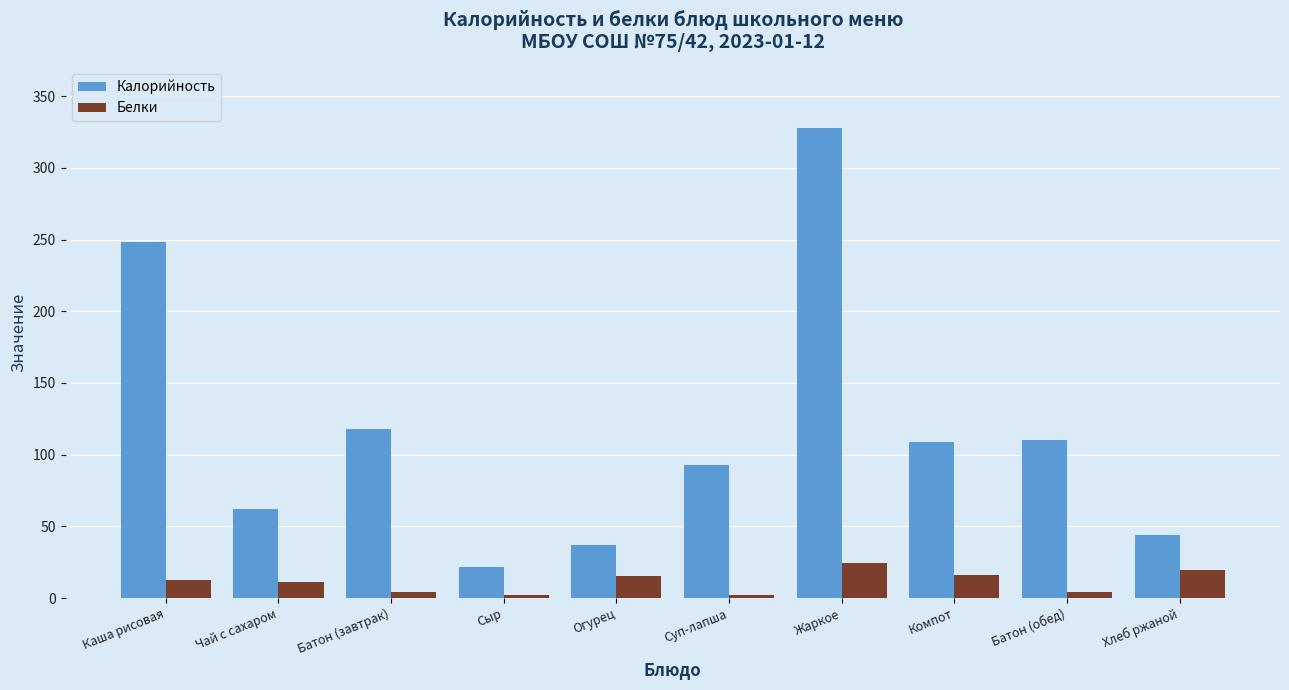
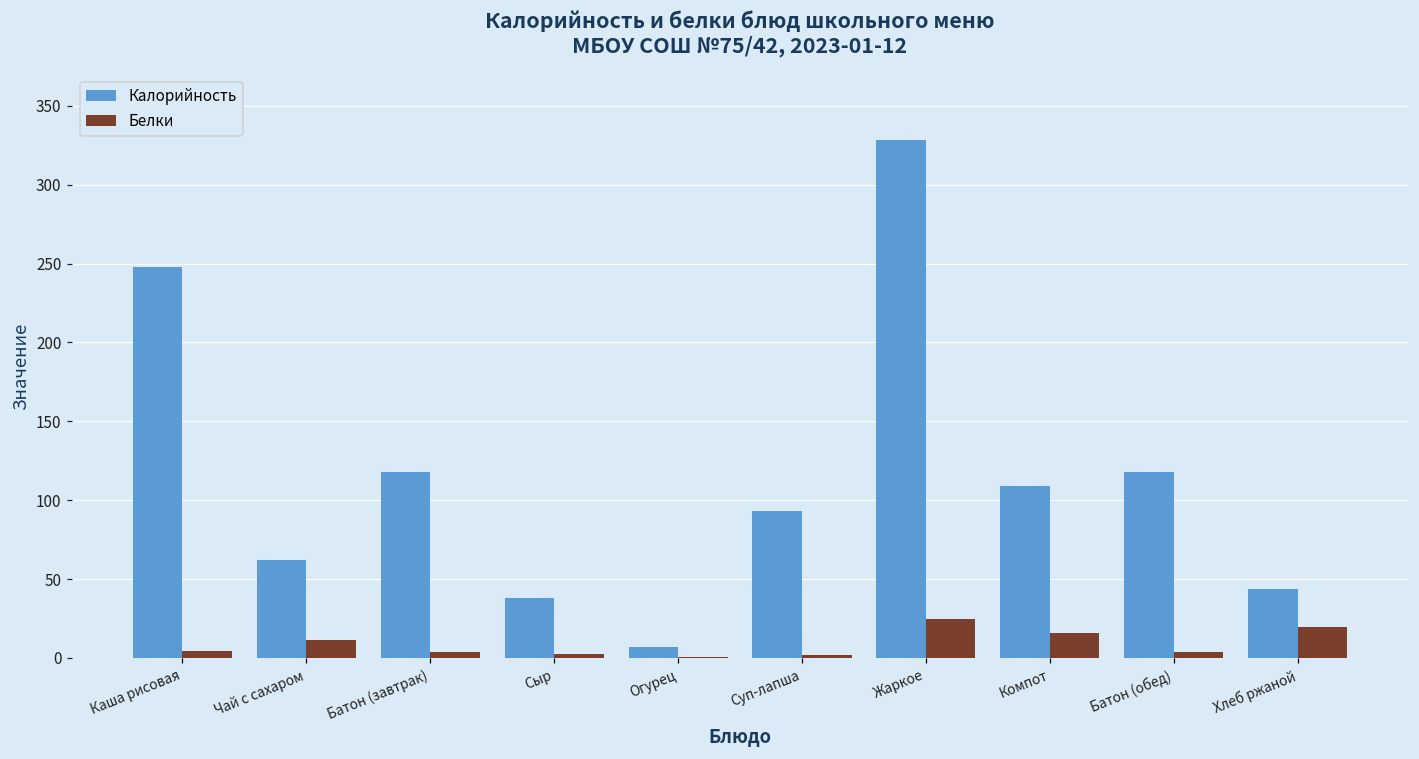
  {
    "Калорийность": {
      "Каша рисовая": 248,
      "Чай с сахаром": 62,
      "Батон (завтрак)": 118,
-     "Сыр": 22,
-     "Огурец": 37,
+     "Сыр": 38,
+     "Огурец": 7,
      "Суп-лапша": 93,
      "Жаркое": 328,
      "Компот": 109,
-     "Батон (обед)": 110,
+     "Батон (обед)": 118,
      "Хлеб ржаной": 44
    },
    "Белки": {
-     "Каша рисовая": 12,
+     "Каша рисовая": 5,
      "Чай с сахаром": 12,
      "Батон (завтрак)": 4,
      "Сыр": 2,
-     "Огурец": 16,
+     "Огурец": 0,
      "Суп-лапша": 2,
      "Жаркое": 25,
      "Компот": 16,
      "Батон (обед)": 4,
      "Хлеб ржаной": 20
    }
  }
